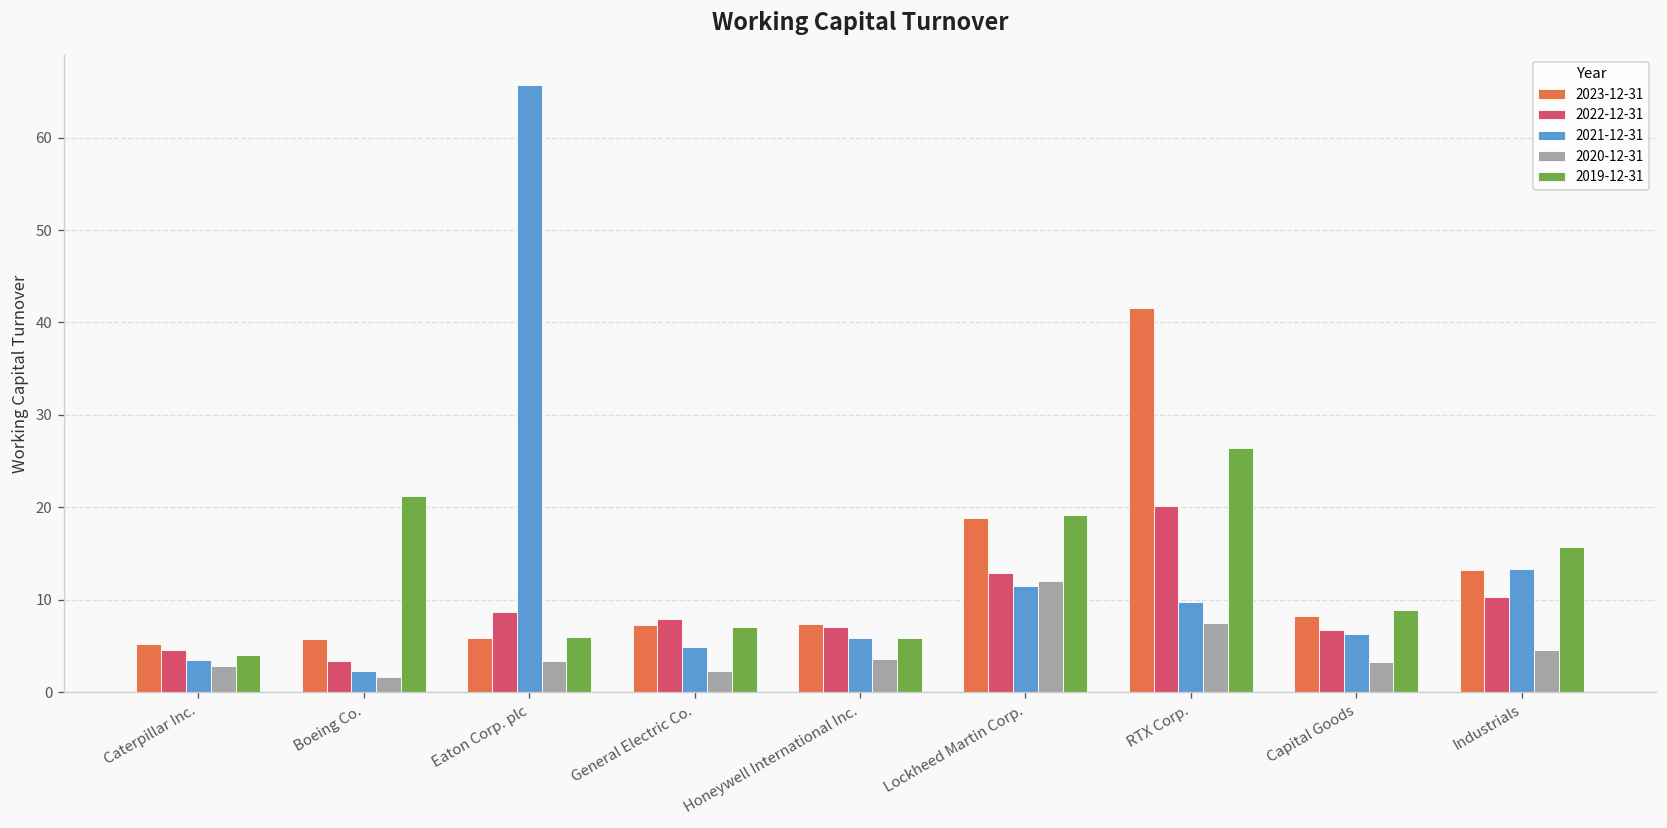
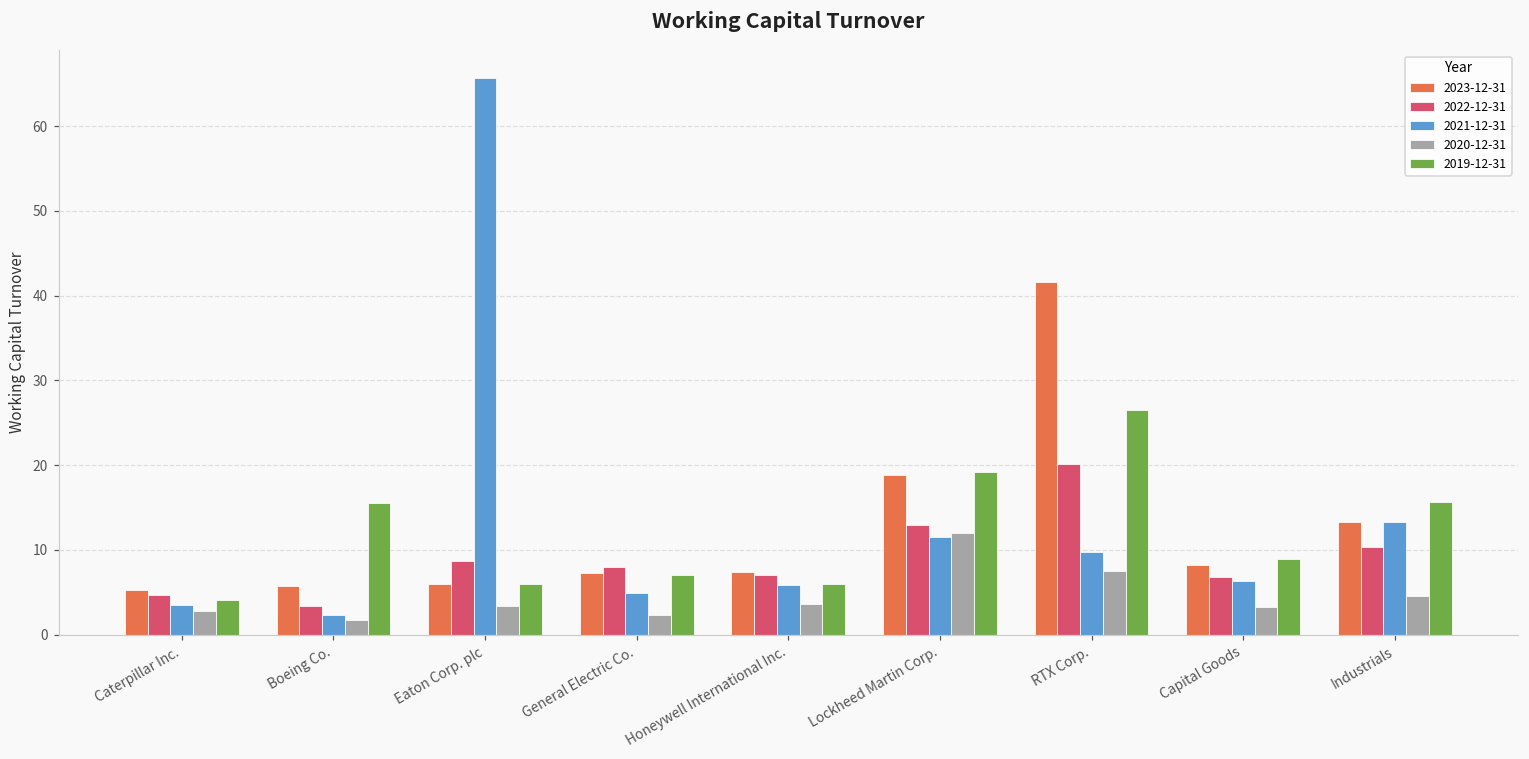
  {
    "2021-12-31": {
      "Caterpillar Inc.": 4,
      "Boeing Co.": 2,
      "Eaton Corp. plc": 66,
      "General Electric Co.": 5,
      "Honeywell International Inc.": 6,
      "Lockheed Martin Corp.": 12,
      "RTX Corp.": 10,
      "Capital Goods": 6,
      "Industrials": 13
    },
    "2020-12-31": {
      "Caterpillar Inc.": 3,
      "Boeing Co.": 2,
      "Eaton Corp. plc": 3,
      "General Electric Co.": 2,
      "Honeywell International Inc.": 4,
      "Lockheed Martin Corp.": 12,
      "RTX Corp.": 8,
      "Capital Goods": 3,
      "Industrials": 5
    },
    "2019-12-31": {
      "Caterpillar Inc.": 4,
-     "Boeing Co.": 21,
+     "Boeing Co.": 16,
      "Eaton Corp. plc": 6,
      "General Electric Co.": 7,
      "Honeywell International Inc.": 6,
      "Lockheed Martin Corp.": 19,
      "RTX Corp.": 26,
      "Capital Goods": 9,
      "Industrials": 16
    }
  }
